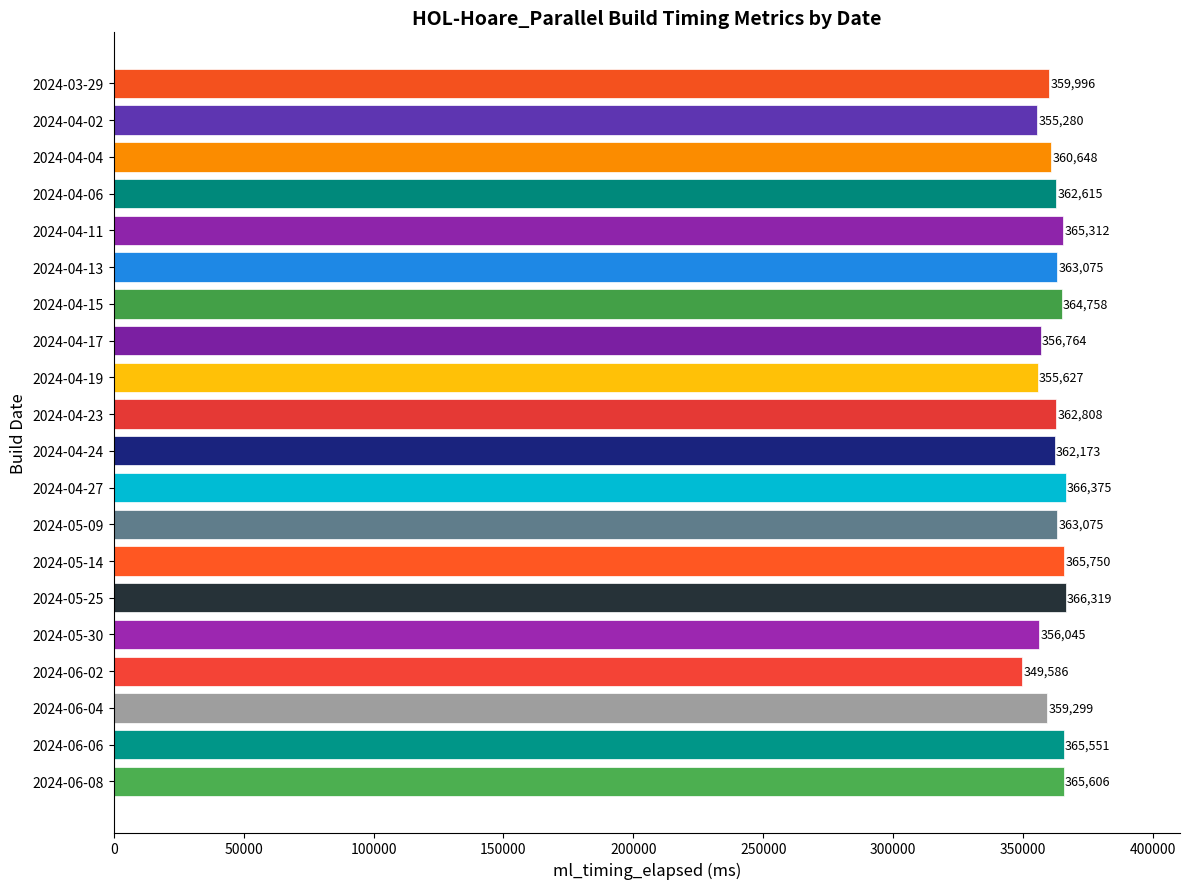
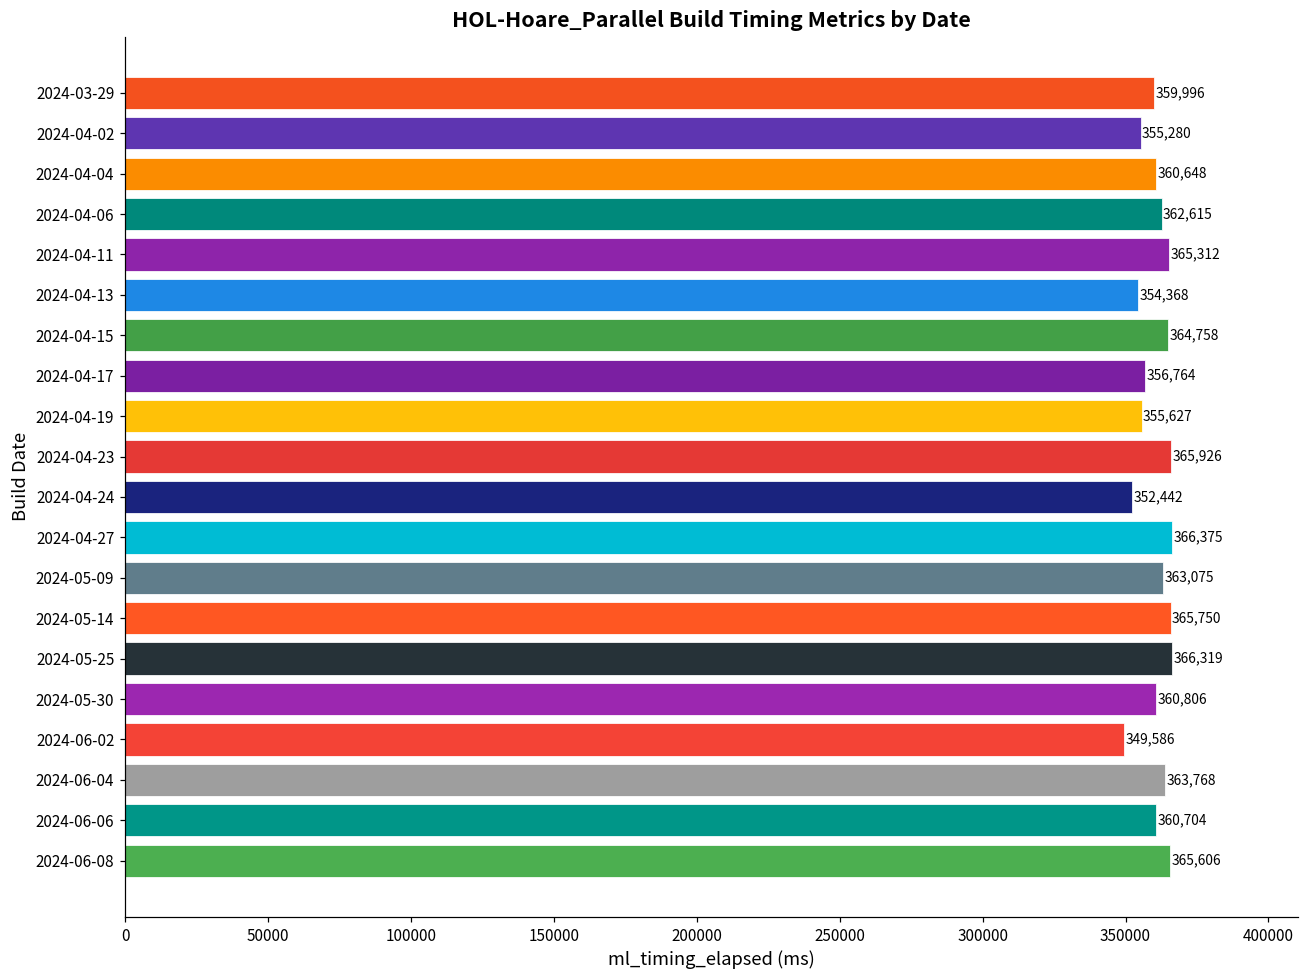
  {
    "2024-03-29": "359,996",
    "2024-04-02": "355,280",
    "2024-04-04": "360,648",
    "2024-04-06": "362,615",
    "2024-04-11": "365,312",
-   "2024-04-13": "363,075",
+   "2024-04-13": "354,368",
    "2024-04-15": "364,758",
    "2024-04-17": "356,764",
    "2024-04-19": "355,627",
-   "2024-04-23": "362,808",
-   "2024-04-24": "362,173",
+   "2024-04-23": "365,926",
+   "2024-04-24": "352,442",
    "2024-04-27": "366,375",
    "2024-05-09": "363,075",
    "2024-05-14": "365,750",
    "2024-05-25": "366,319",
-   "2024-05-30": "356,045",
+   "2024-05-30": "360,806",
    "2024-06-02": "349,586",
-   "2024-06-04": "359,299",
-   "2024-06-06": "365,551",
+   "2024-06-04": "363,768",
+   "2024-06-06": "360,704",
    "2024-06-08": "365,606"
  }
